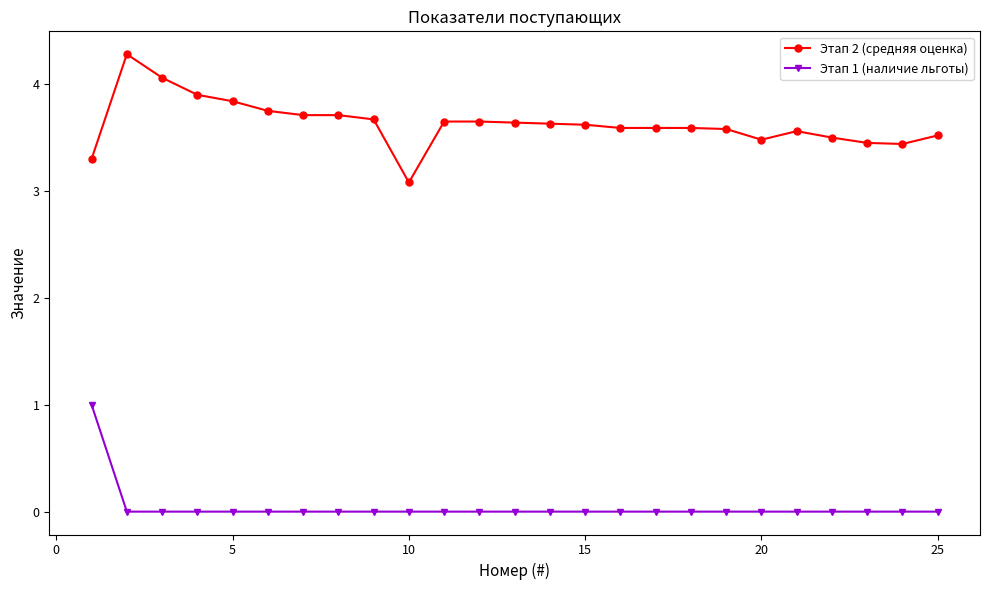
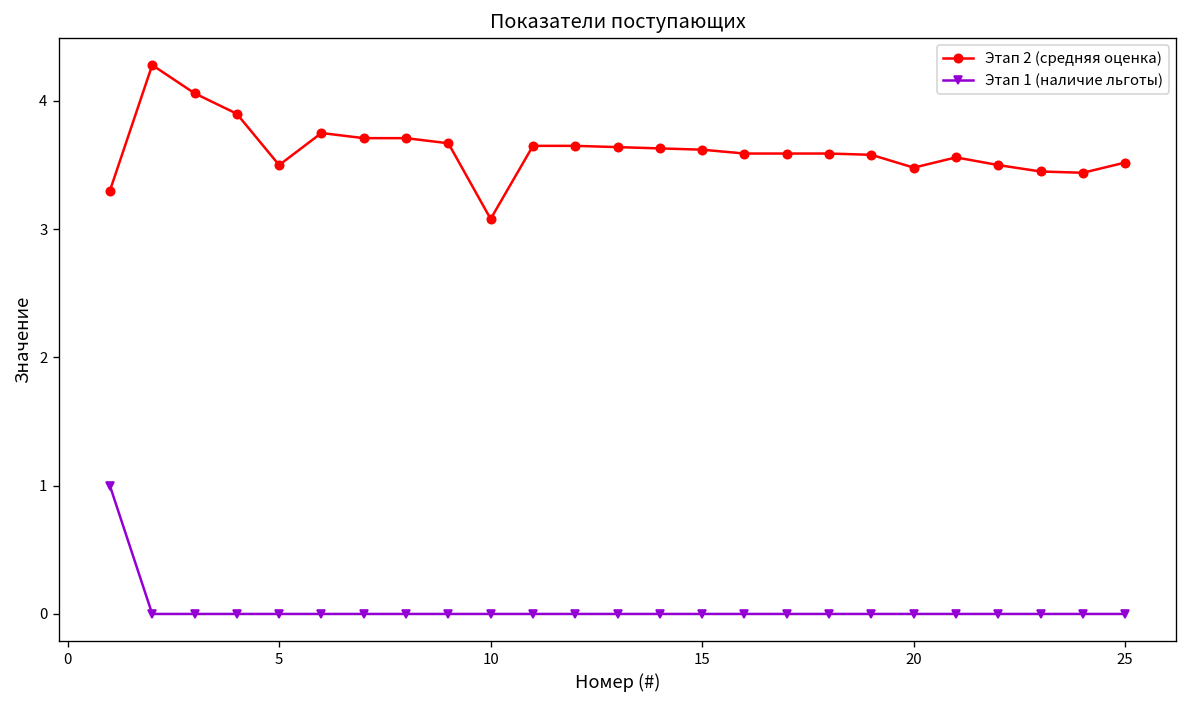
  {
    "Этап 2 (средняя оценка)": {
-     "5": 3.84,
+     "5": 3.50,
      "10": 3.08,
      "15": 3.62,
      "20": 3.48,
      "25": 3.52
    },
    "Этап 1 (наличие льготы)": {
      "5": 0.00,
      "10": 0.00,
      "15": 0.00,
      "20": 0.00,
      "25": 0.00
    }
  }
